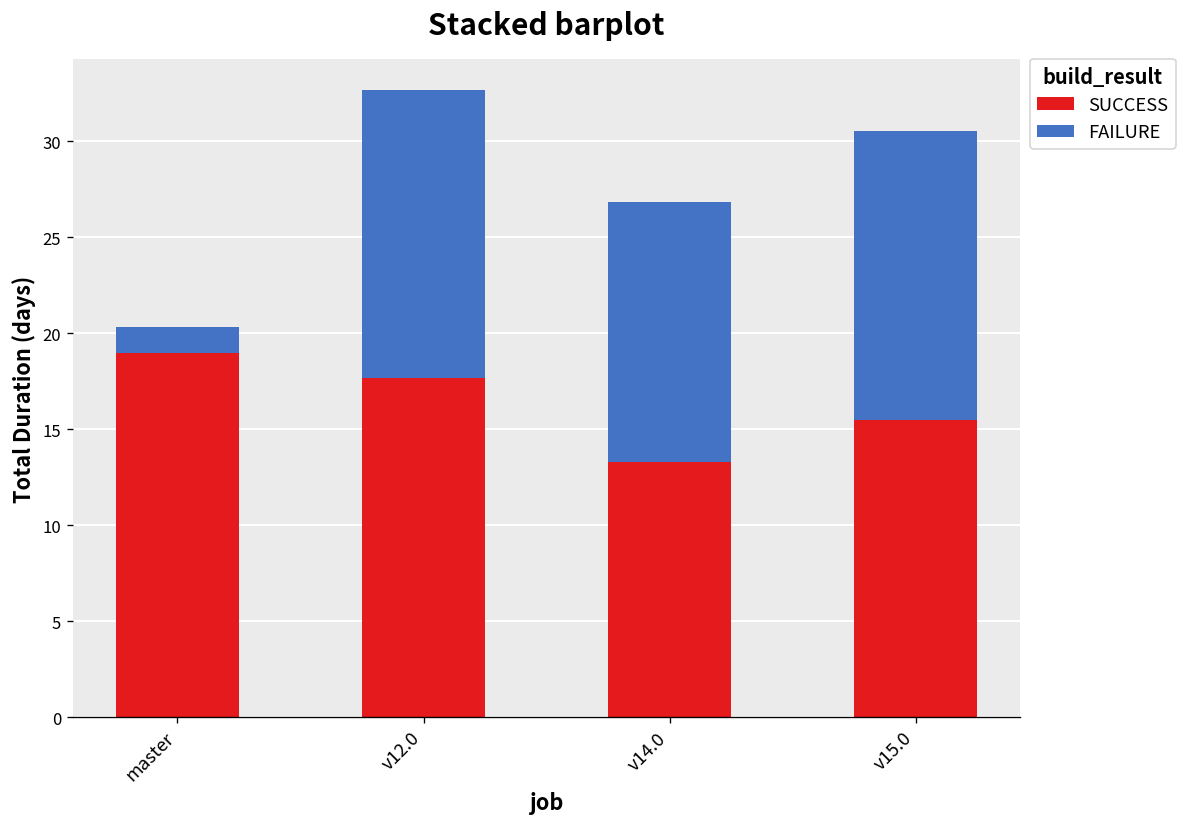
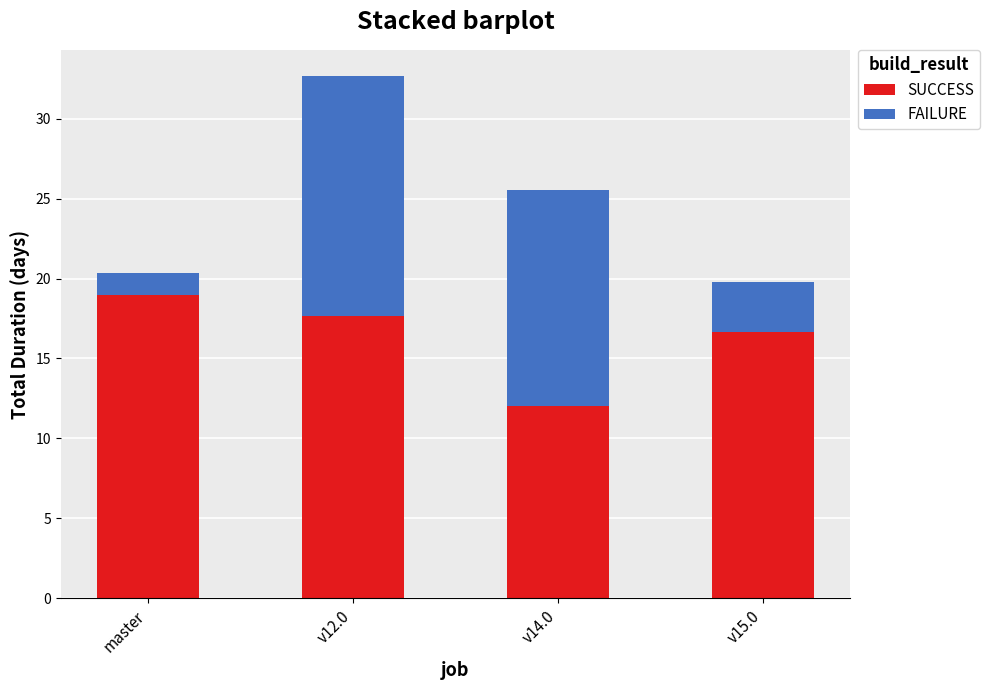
  {
    "SUCCESS": {
      "master": 19.0,
      "v12.0": 17.7,
-     "v14.0": 13.3,
-     "v15.0": 15.5
+     "v14.0": 12.0,
+     "v15.0": 16.7
    },
    "FAILURE": {
      "master": 1.3,
      "v12.0": 15.0,
      "v14.0": 13.5,
-     "v15.0": 15.0
+     "v15.0": 3.1
    }
  }
